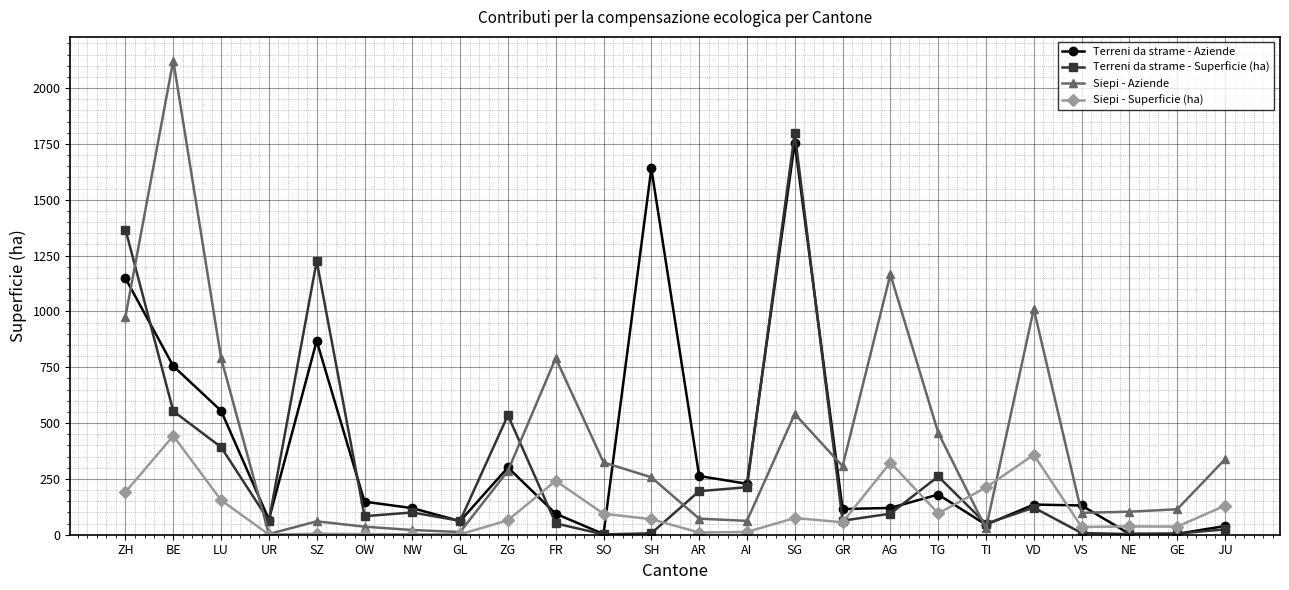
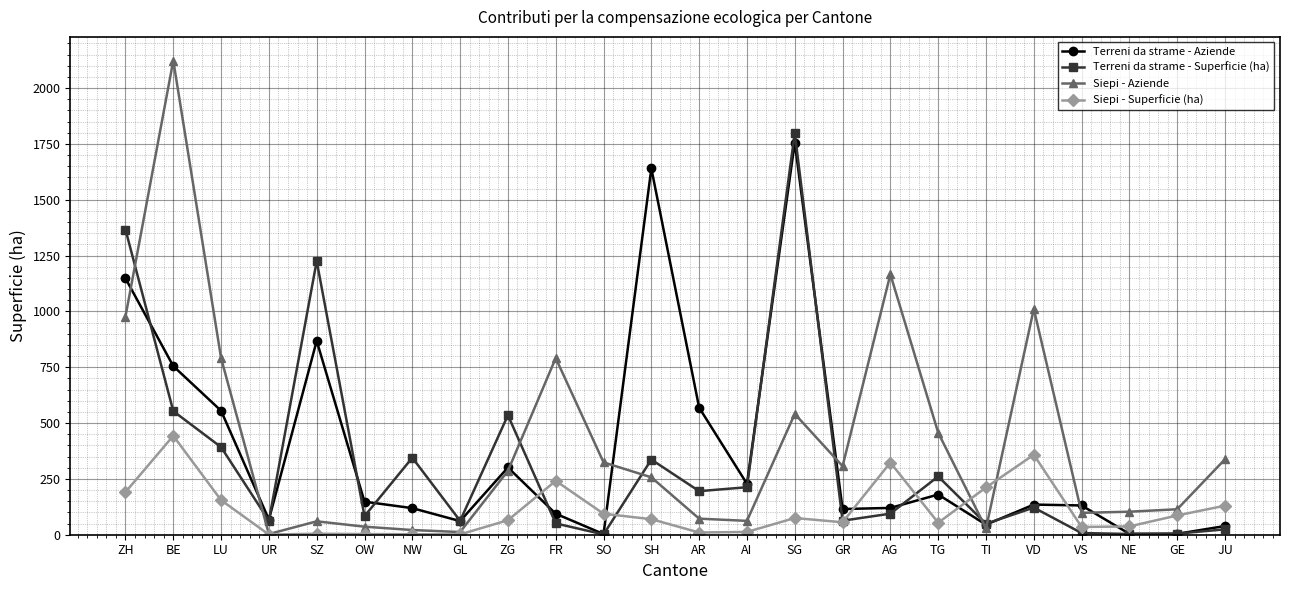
  {
    "Terreni da strame - Aziende": {
      "ZH": 1150,
      "BE": 760,
      "LU": 560,
      "SZ": 870,
      "OW": 150,
      "NW": 120,
      "ZG": 300,
      "FR": 90,
      "SH": 1640,
-     "AR": 260,
+     "AR": 570,
      "AI": 230,
      "SG": 1760,
      "GR": 120,
      "AG": 120,
      "TG": 180,
      "VD": 140,
      "VS": 130,
      "JU": 40
    },
    "Terreni da strame - Superficie (ha)": {
      "ZH": 1370,
      "BE": 550,
      "LU": 390,
      "SZ": 1230,
      "OW": 80,
-     "NW": 100,
+     "NW": 340,
      "ZG": 540,
      "FR": 50,
-     "SH": 10,
+     "SH": 340,
      "AR": 200,
      "AI": 210,
      "SG": 1800,
      "AG": 90,
      "TG": 260,
      "VD": 120,
      "VS": 10,
      "JU": 20
    },
    "Siepi - Aziende": {
      "ZH": 980,
      "BE": 2120,
      "LU": 790,
      "SZ": 60,
      "OW": 40,
      "NW": 20,
      "ZG": 290,
      "FR": 790,
      "SO": 320,
      "SH": 260,
      "AR": 70,
      "AI": 60,
      "SG": 540,
      "GR": 310,
      "AG": 1170,
      "TG": 460,
      "TI": 30,
      "VD": 1010,
      "VS": 100,
      "NE": 100,
      "GE": 110,
      "JU": 340
    },
    "Siepi - Superficie (ha)": {
      "ZH": 190,
      "BE": 440,
      "LU": 150,
      "SZ": 0,
      "OW": 0,
      "NW": 0,
      "ZG": 70,
      "FR": 240,
      "SO": 90,
      "SH": 70,
      "AR": 10,
      "AI": 10,
      "SG": 70,
      "AG": 320,
-     "TG": 100,
+     "TG": 50,
      "TI": 210,
      "VD": 360,
      "VS": 30,
      "NE": 40,
-     "GE": 40,
+     "GE": 90,
      "JU": 130
    }
  }
